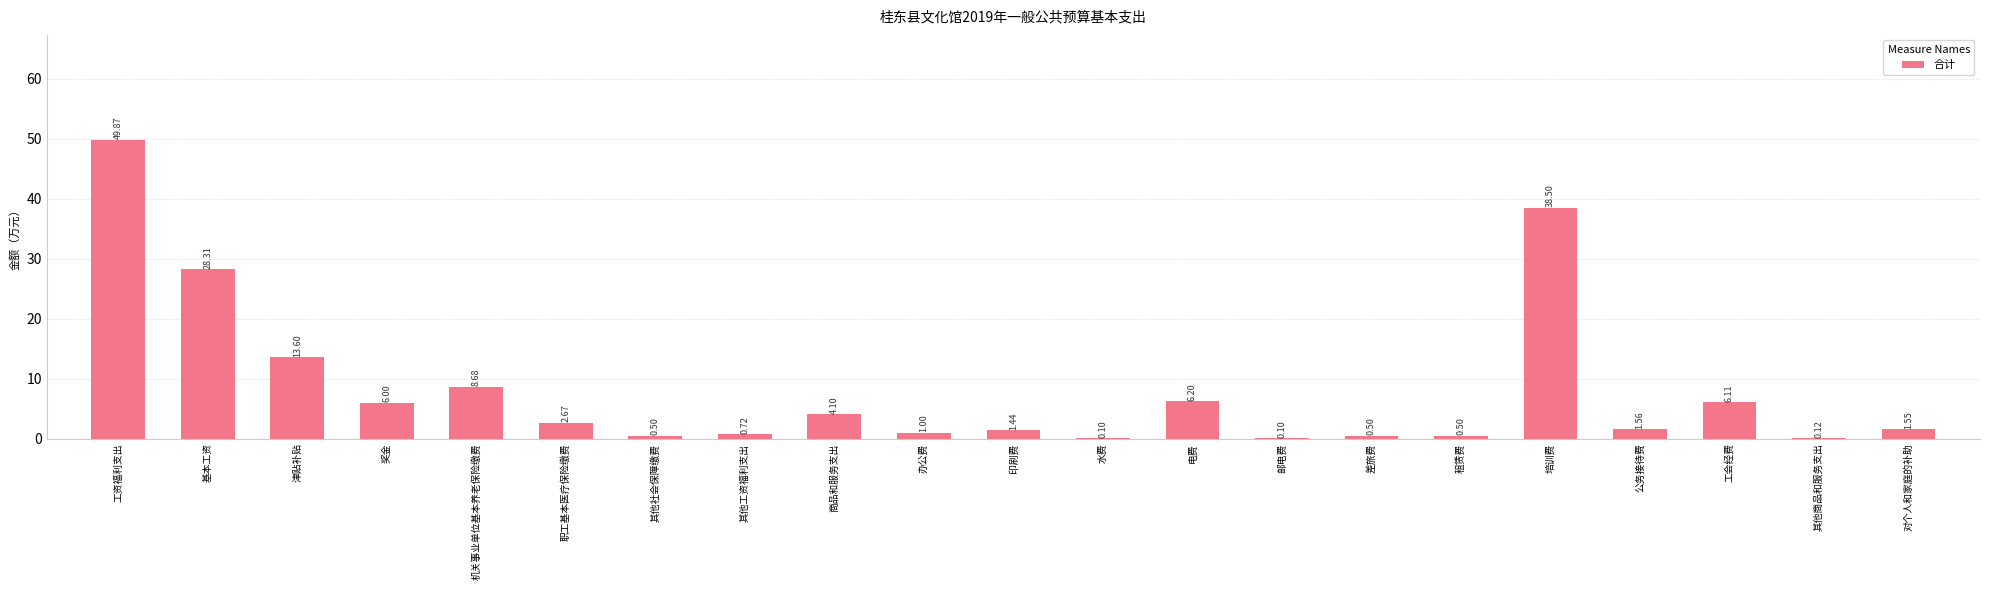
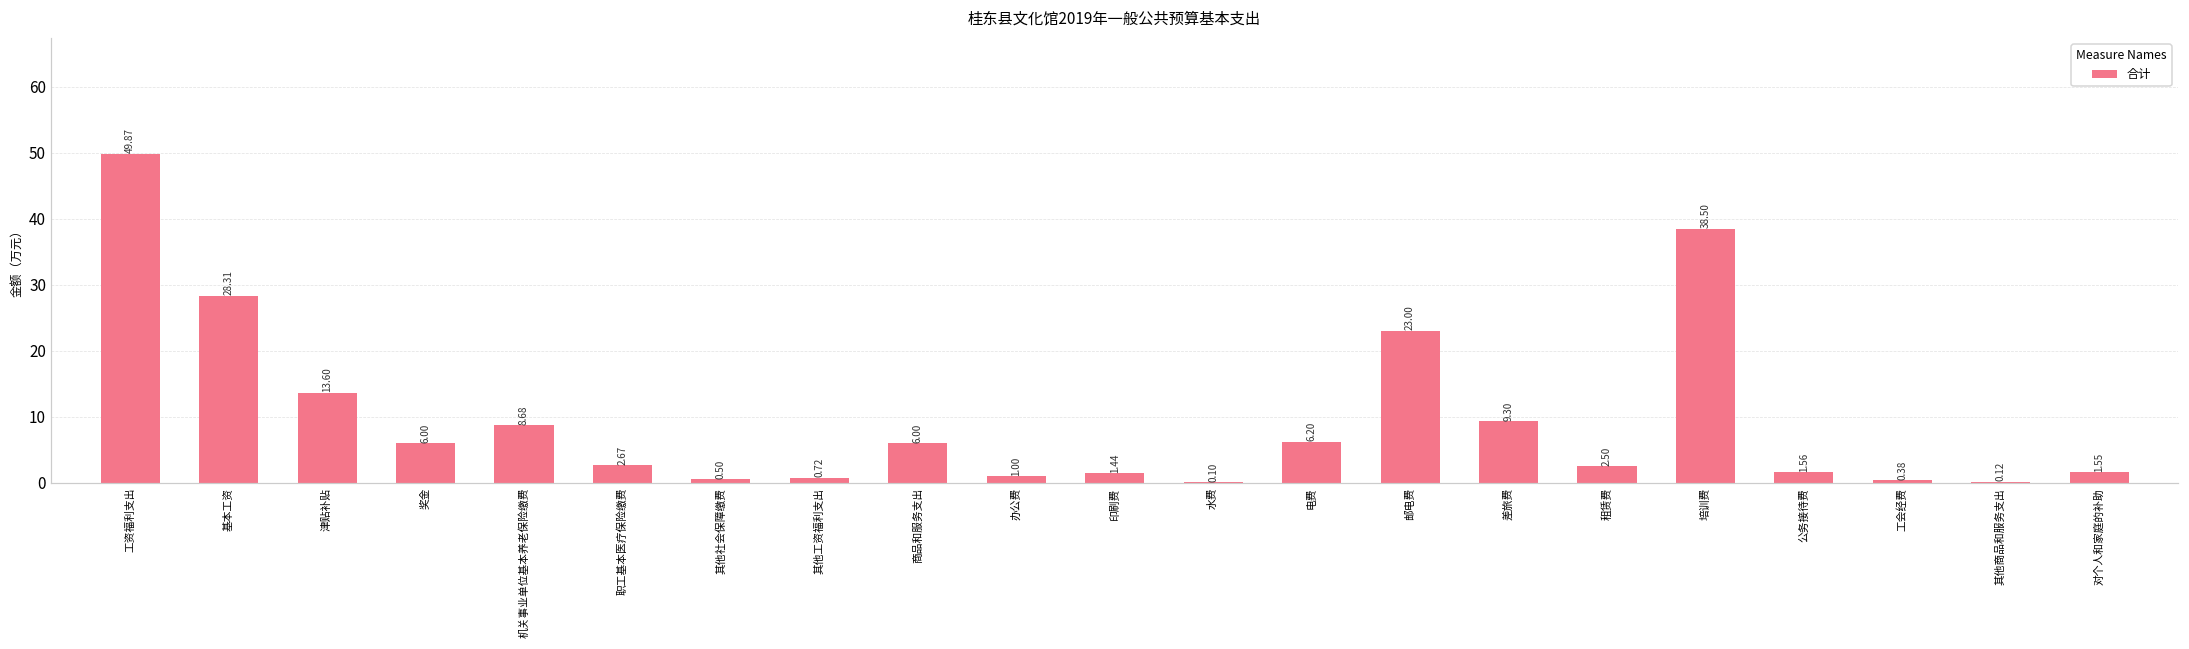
  {
    "工资福利支出": 49.87,
    "基本工资": 28.31,
    "津贴补贴": 13.60,
    "奖金": 6.00,
    "机关事业单位基本养老保险缴费": 8.68,
    "职工基本医疗保险缴费": 2.67,
    "其他社会保障缴费": 0.50,
    "其他工资福利支出": 0.72,
-   "商品和服务支出": 4.10,
+   "商品和服务支出": 6.00,
    "办公费": 1.00,
    "印刷费": 1.44,
    "水费": 0.10,
    "电费": 6.20,
-   "邮电费": 0.10,
-   "差旅费": 0.50,
-   "租赁费": 0.50,
+   "邮电费": 23.00,
+   "差旅费": 9.30,
+   "租赁费": 2.50,
    "培训费": 38.50,
    "公务接待费": 1.56,
-   "工会经费": 6.11,
+   "工会经费": 0.38,
    "其他商品和服务支出": 0.12,
    "对个人和家庭的补助": 1.55
  }
